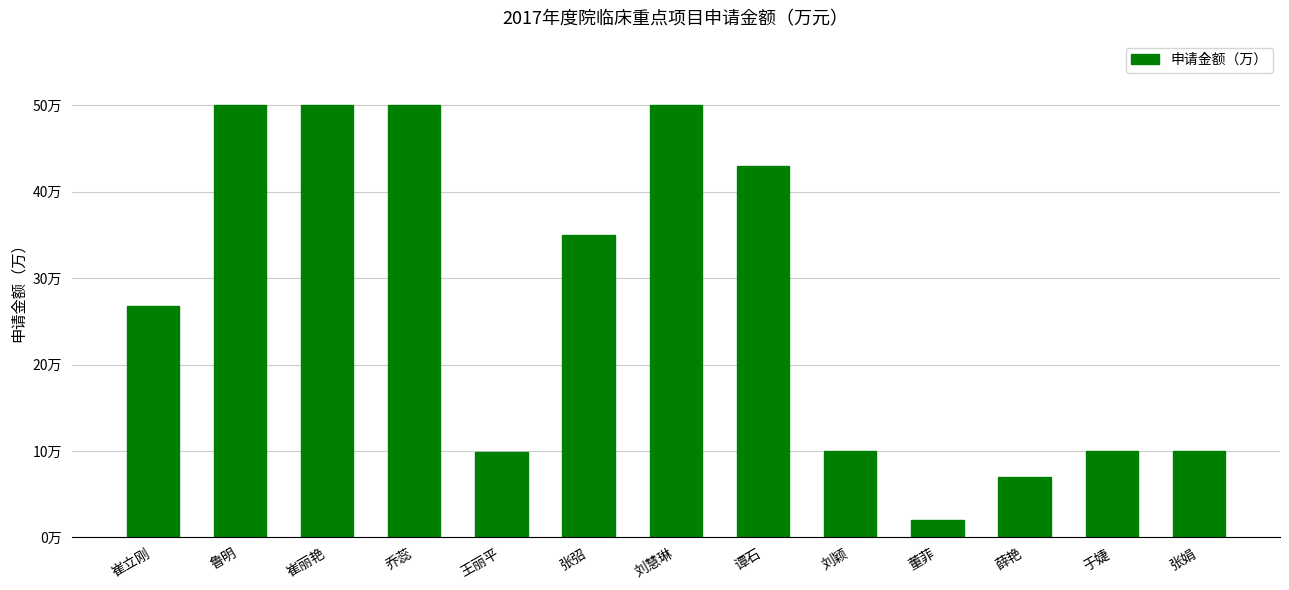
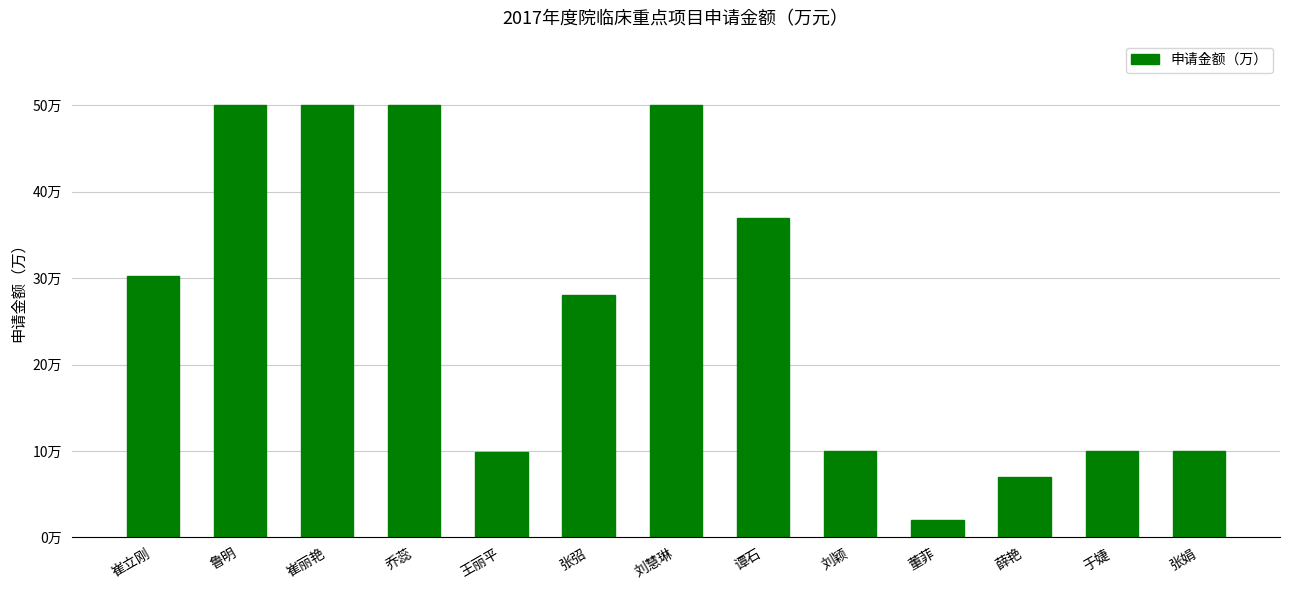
  {
-   "崔立刚": "27万",
+   "崔立刚": "30万",
    "鲁明": "50万",
    "崔丽艳": "50万",
    "乔蕊": "50万",
    "王丽平": "10万",
-   "张弨": "35万",
+   "张弨": "28万",
    "刘慧琳": "50万",
-   "谭石": "43万",
+   "谭石": "37万",
    "刘颖": "10万",
    "董菲": "2万",
    "薛艳": "7万",
    "于婕": "10万",
    "张娟": "10万"
  }
